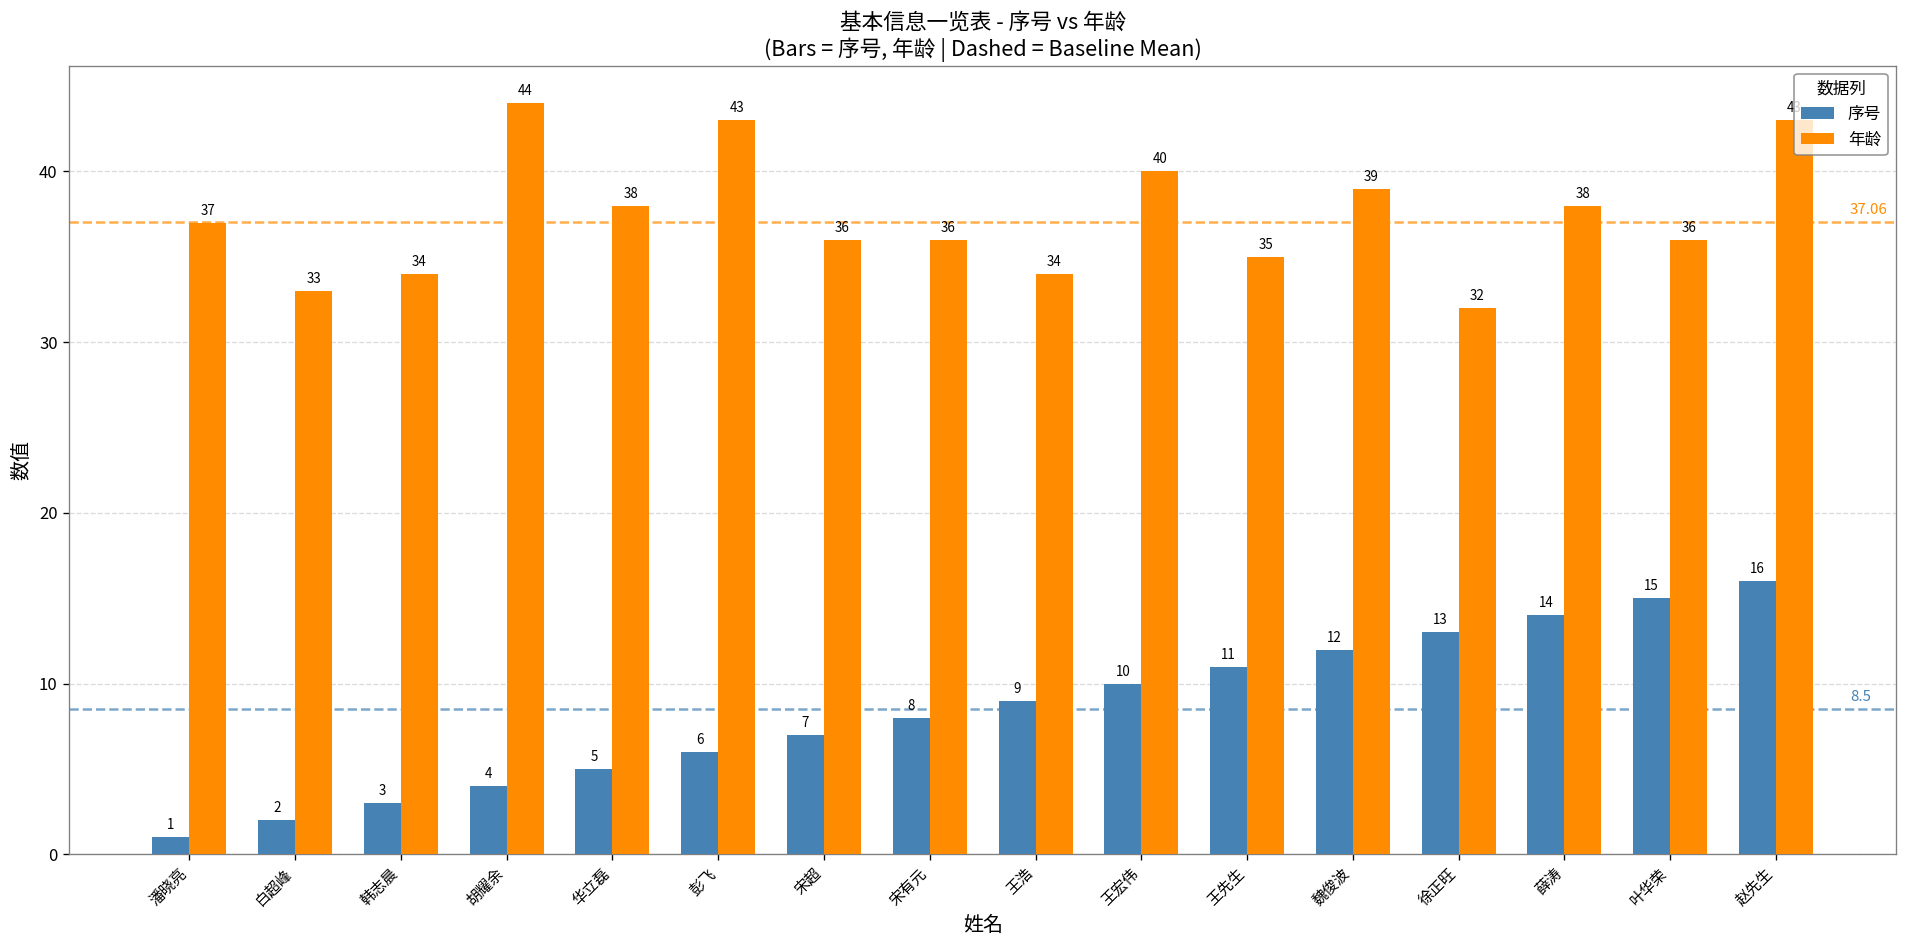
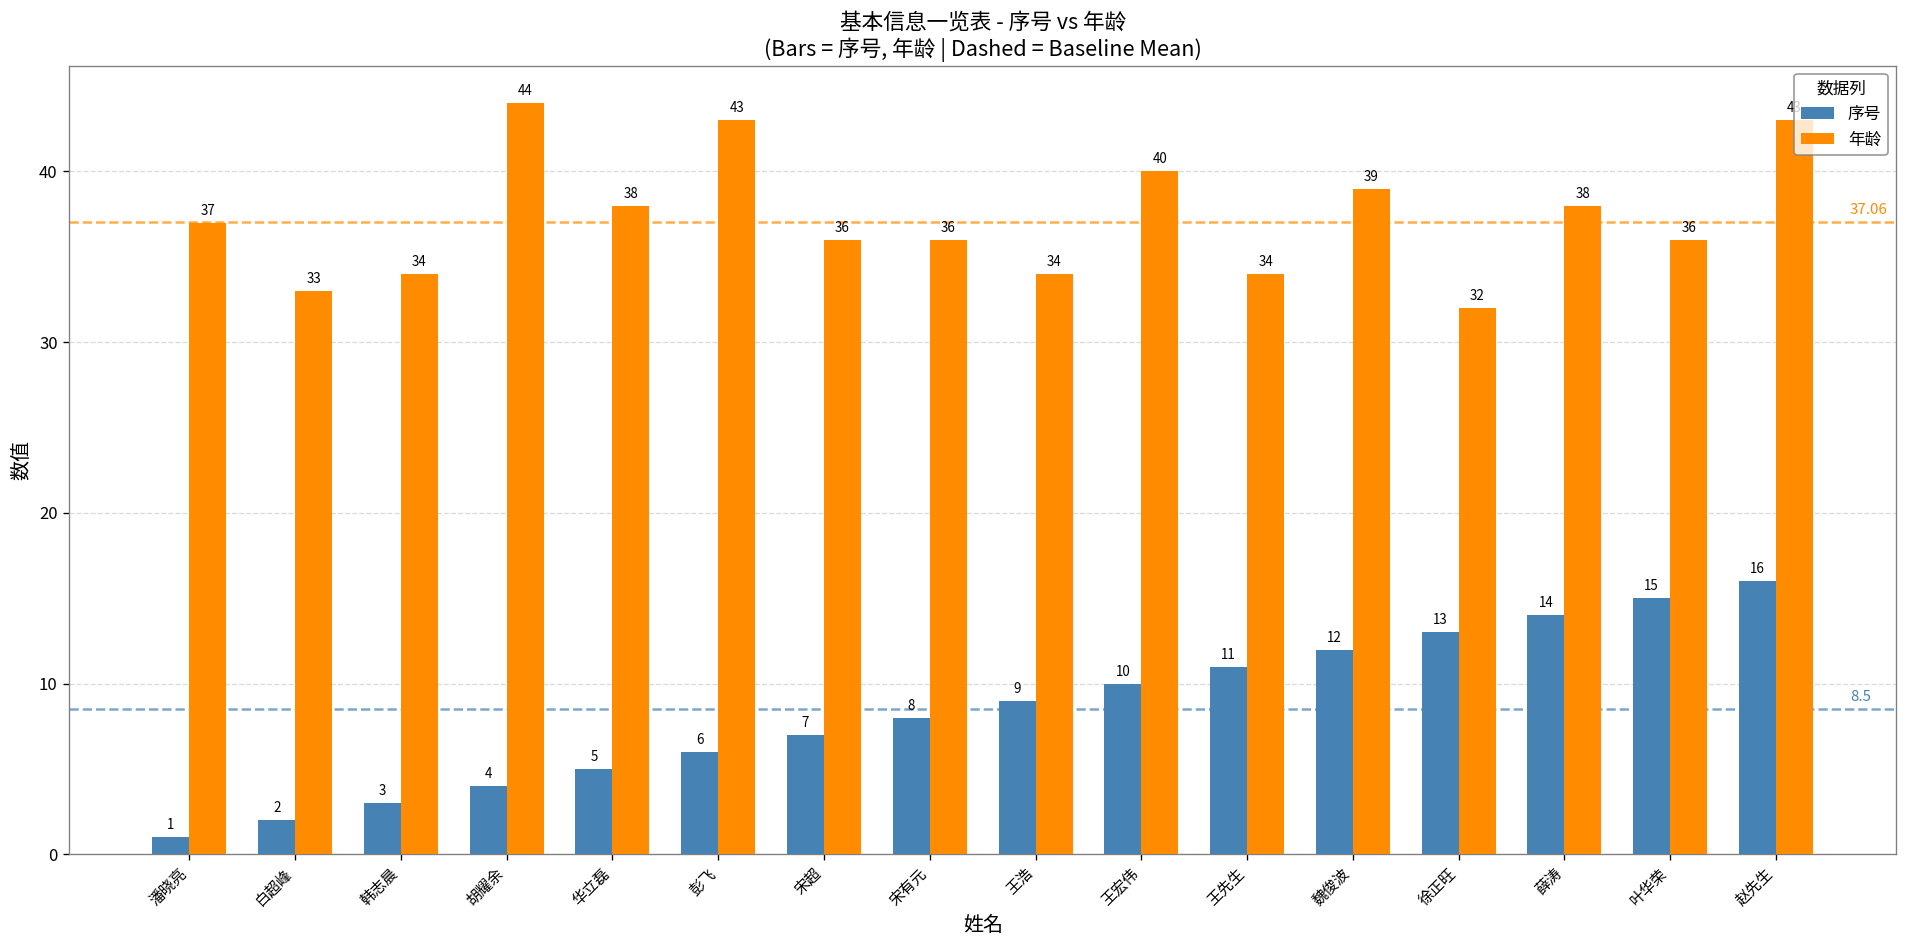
  {
    "序号": {
      "潘晓亮": 1,
      "白超峰": 2,
      "韩志晨": 3,
      "胡耀余": 4,
      "华立磊": 5,
      "彭飞": 6,
      "宋超": 7,
      "宋有元": 8,
      "王浩": 9,
      "王宏伟": 10,
      "王先生": 11,
      "魏俊波": 12,
      "徐正旺": 13,
      "薛涛": 14,
      "叶华荣": 15,
      "赵先生": 16
    },
    "年龄": {
      "潘晓亮": 37,
      "白超峰": 33,
      "韩志晨": 34,
      "胡耀余": 44,
      "华立磊": 38,
      "彭飞": 43,
      "宋超": 36,
      "宋有元": 36,
      "王浩": 34,
      "王宏伟": 40,
-     "王先生": 35,
+     "王先生": 34,
      "魏俊波": 39,
      "徐正旺": 32,
      "薛涛": 38,
      "叶华荣": 36
    }
  }
